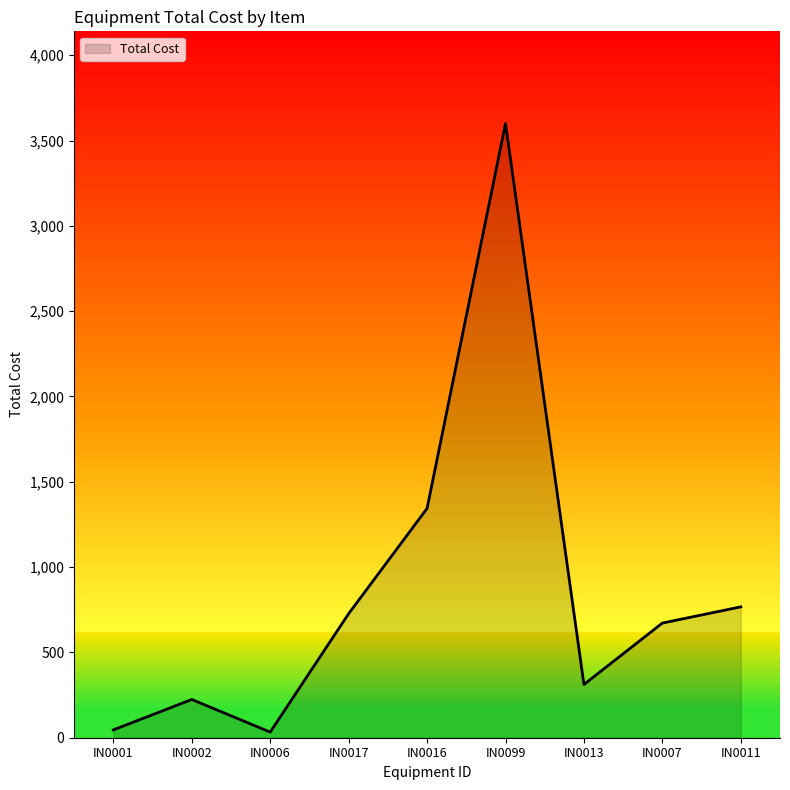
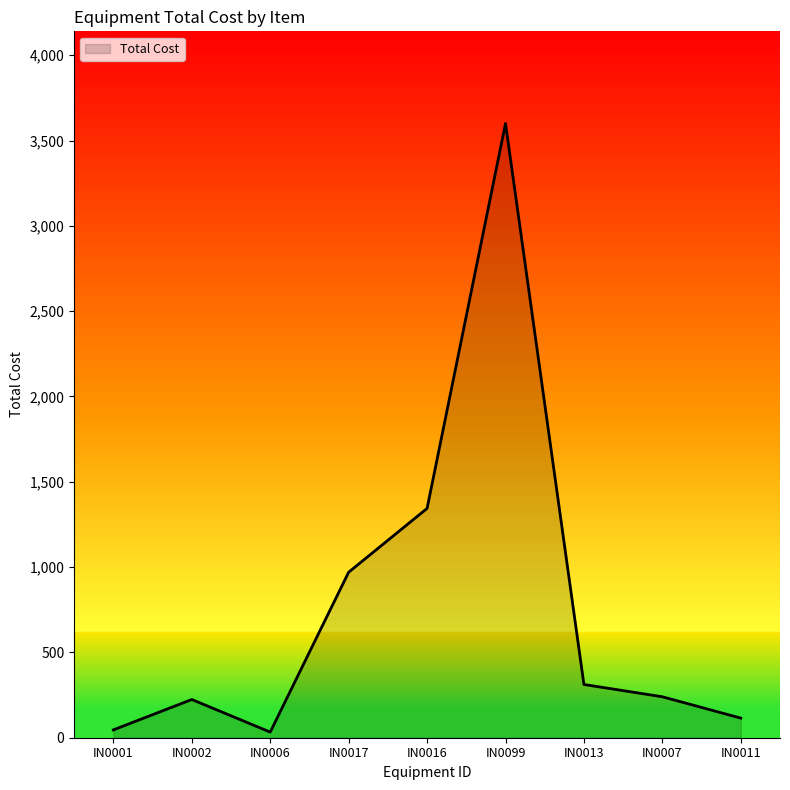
  {
    "IN0001": "50",
    "IN0002": "220",
    "IN0006": "30",
-   "IN0017": "730",
+   "IN0017": "970",
    "IN0016": "1,340",
    "IN0099": "3,600",
    "IN0013": "310",
-   "IN0007": "670",
-   "IN0011": "770"
+   "IN0007": "240",
+   "IN0011": "120"
  }
